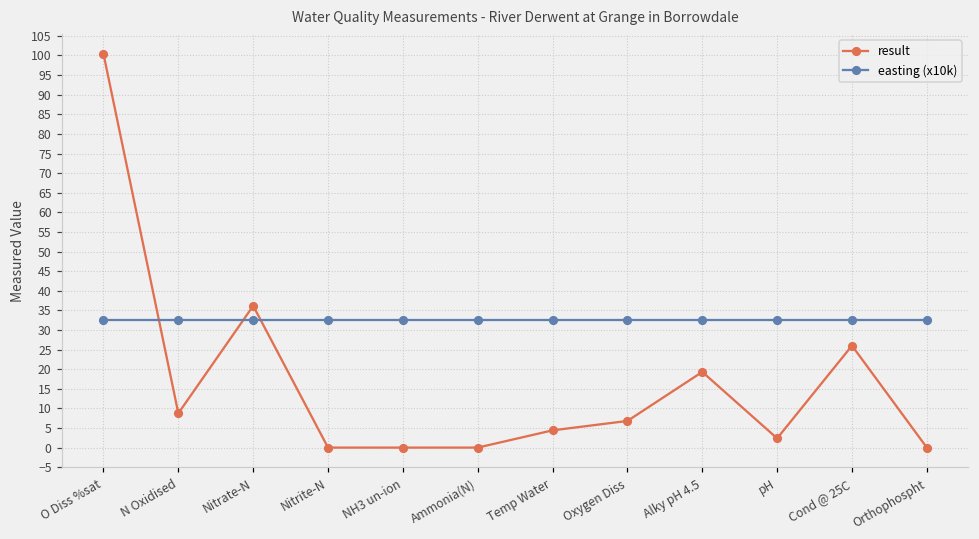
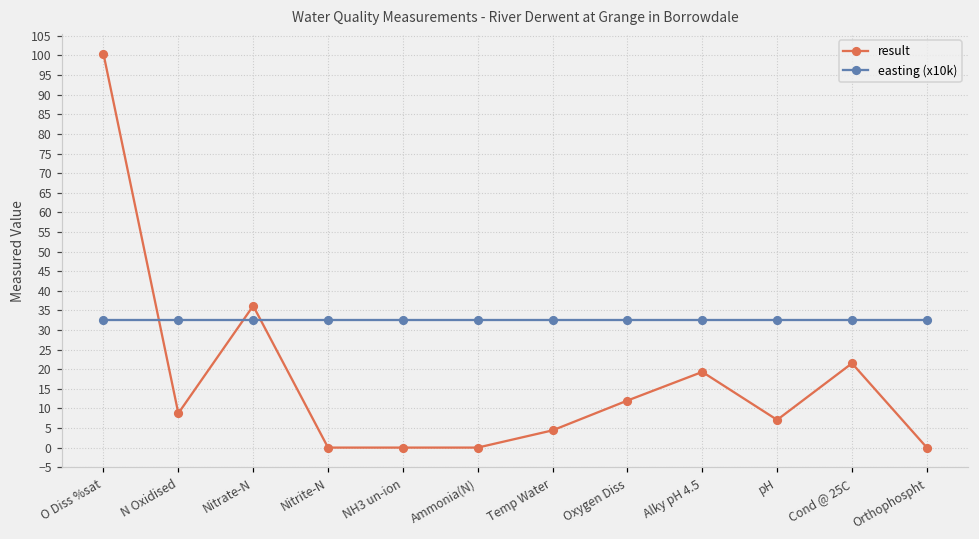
  {
    "result": {
      "O Diss %sat": 100,
      "N Oxidised": 9,
      "Nitrate-N": 36,
      "Nitrite-N": 0,
      "NH3 un-ion": 0,
      "Ammonia(N)": 0,
      "Temp Water": 4,
-     "Oxygen Diss": 7,
+     "Oxygen Diss": 12,
      "Alky pH 4.5": 19,
-     "pH": 2,
-     "Cond @ 25C": 26,
+     "pH": 7,
+     "Cond @ 25C": 22,
      "Orthophospht": 0
    },
    "easting (x10k)": {
      "O Diss %sat": 33,
      "N Oxidised": 33,
      "Nitrate-N": 33,
      "Nitrite-N": 33,
      "NH3 un-ion": 33,
      "Ammonia(N)": 33,
      "Temp Water": 33,
      "Oxygen Diss": 33,
      "Alky pH 4.5": 33,
      "pH": 33,
      "Cond @ 25C": 33,
      "Orthophospht": 33
    }
  }
